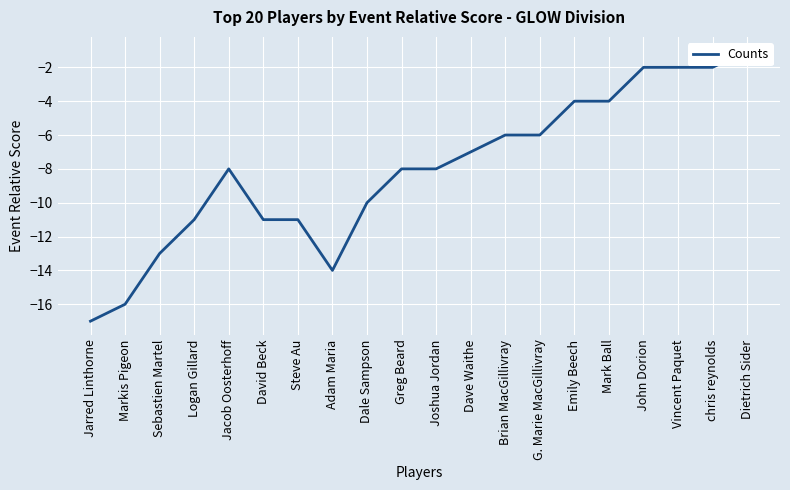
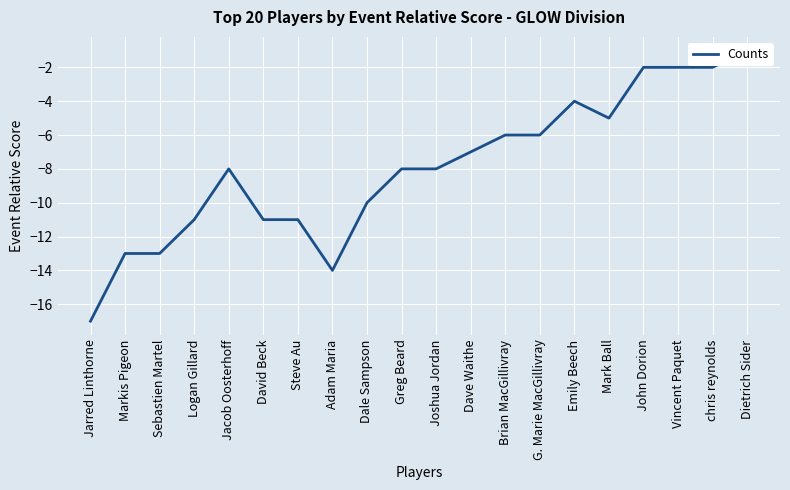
  {
    "Jarred Linthorne": -17,
-   "Markis Pigeon": -16,
+   "Markis Pigeon": -13,
    "Sebastien Martel": -13,
    "Logan Gillard": -11,
    "Jacob Oosterhoff": -8,
    "David Beck": -11,
    "Steve Au": -11,
    "Adam Maria": -14,
    "Dale Sampson": -10,
    "Greg Beard": -8,
    "Joshua Jordan": -8,
    "Dave Waithe": -7,
    "Brian MacGillivray": -6,
    "G. Marie MacGillivray": -6,
    "Emily Beech": -4,
-   "Mark Ball": -4,
+   "Mark Ball": -5,
    "John Dorion": -2,
    "Vincent Paquet": -2,
    "chris reynolds": -2
  }
